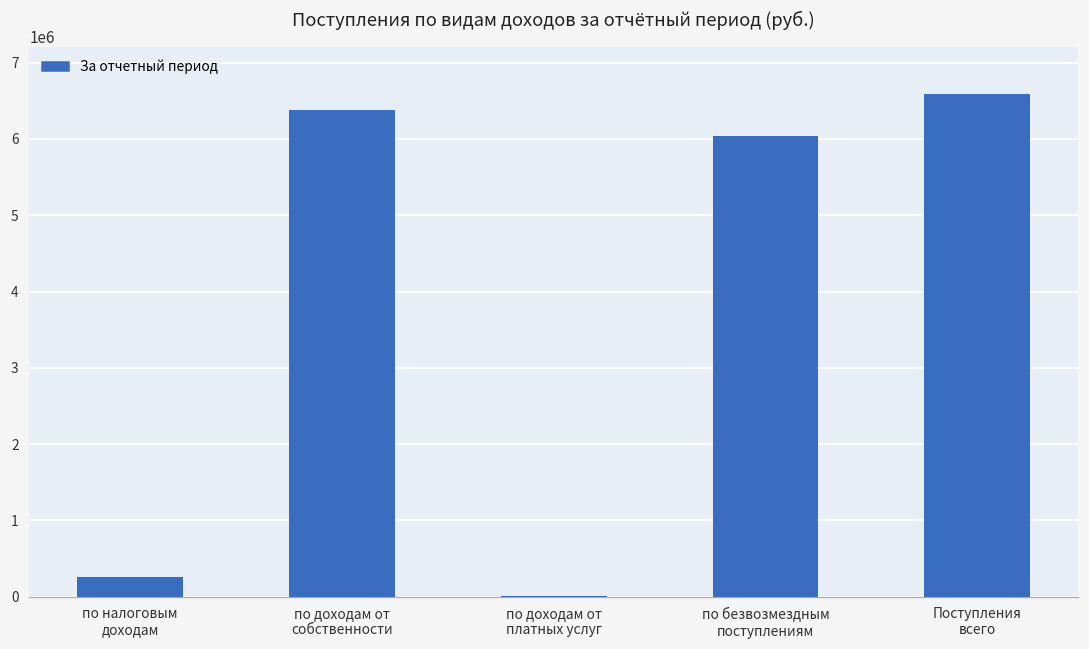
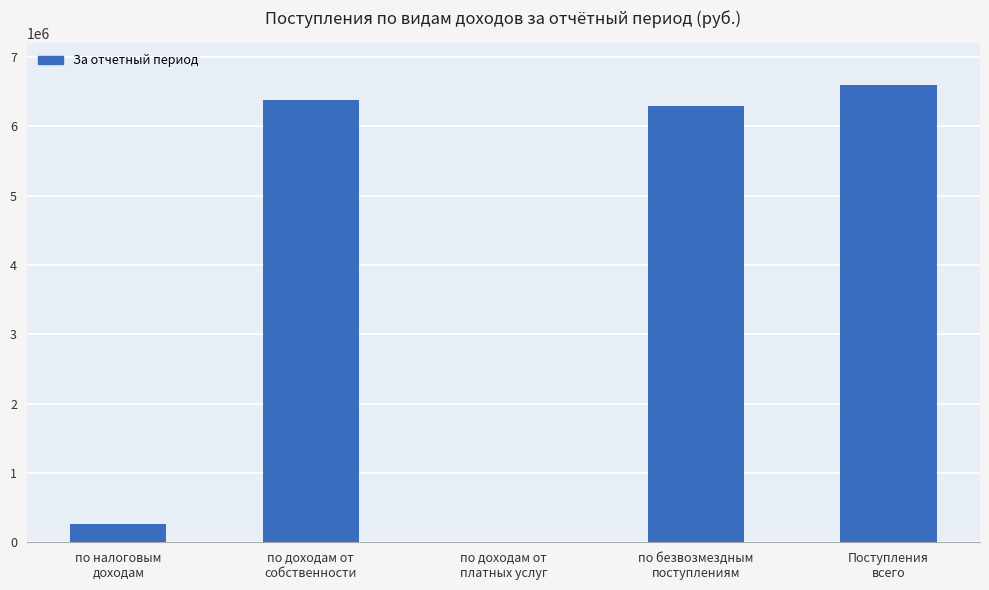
  {
    "по налоговым доходам": 300000,
    "по доходам от собственности": 6400000,
-   "по безвозмездным поступлениям": 6000000,
+   "по безвозмездным поступлениям": 6300000,
    "Поступления всего": 6600000
  }
